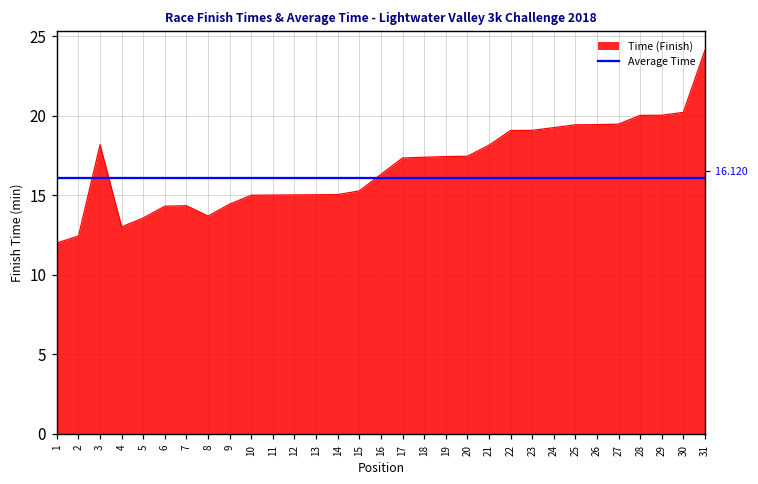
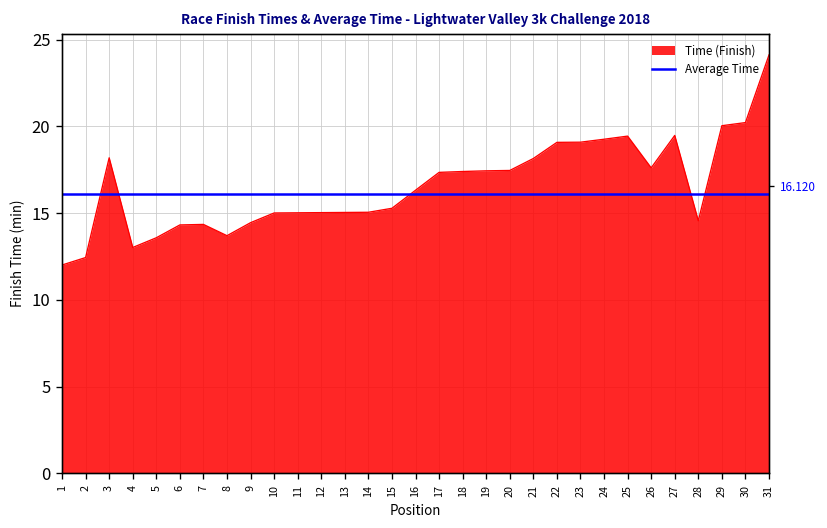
  {
    "Time (Finish)": {
      "1": 12.0,
      "2": 12.4,
      "3": 18.2,
      "4": 13.0,
      "5": 13.6,
      "6": 14.3,
      "7": 14.4,
      "8": 13.7,
      "9": 14.5,
      "10": 15.0,
      "11": 15.0,
      "12": 15.0,
      "13": 15.0,
      "14": 15.1,
      "15": 15.3,
      "16": 16.3,
      "17": 17.4,
      "18": 17.4,
      "19": 17.4,
      "20": 17.5,
      "21": 18.2,
      "22": 19.1,
      "23": 19.1,
      "24": 19.3,
      "25": 19.4,
-     "26": 19.5,
+     "26": 17.6,
      "27": 19.5,
-     "28": 20.0,
+     "28": 14.6,
      "29": 20.0,
      "30": 20.2,
      "31": 24.1
    },
    "Average Time": {
      "1": 16.1,
      "2": 16.1,
      "3": 16.1,
      "4": 16.1,
      "5": 16.1,
      "6": 16.1,
      "7": 16.1,
      "8": 16.1,
      "9": 16.1,
      "10": 16.1,
      "11": 16.1,
      "12": 16.1,
      "13": 16.1,
      "14": 16.1,
      "15": 16.1,
      "16": 16.1,
      "17": 16.1,
      "18": 16.1,
      "19": 16.1,
      "20": 16.1,
      "21": 16.1,
      "22": 16.1,
      "23": 16.1,
      "24": 16.1,
      "25": 16.1,
      "26": 16.1,
      "27": 16.1,
      "28": 16.1,
      "29": 16.1,
      "30": 16.1,
      "31": 16.1
    }
  }
